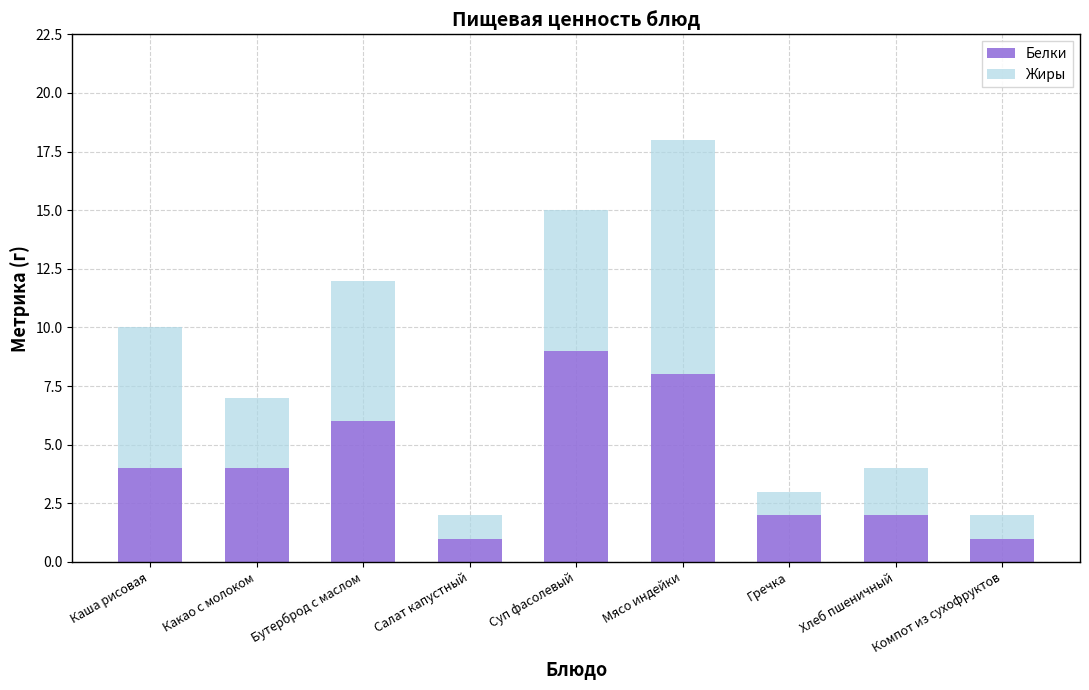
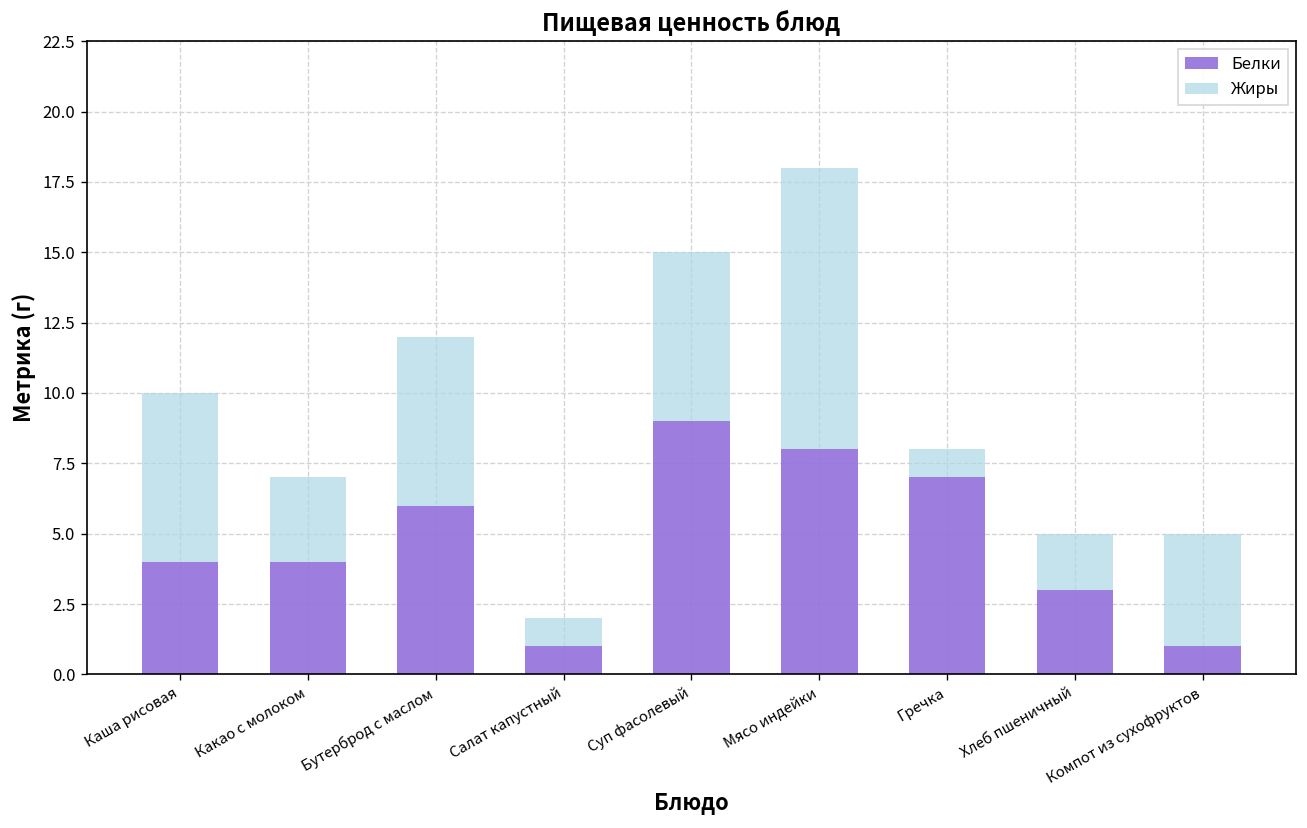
  {
    "Белки": {
      "Каша рисовая": 4,
      "Какао с молоком": 4,
      "Бутерброд с маслом": 6,
      "Салат капустный": 1,
      "Суп фасолевый": 9,
      "Мясо индейки": 8,
-     "Гречка": 2,
-     "Хлеб пшеничный": 2,
+     "Гречка": 7,
+     "Хлеб пшеничный": 3,
      "Компот из сухофруктов": 1
    },
    "Жиры": {
      "Каша рисовая": 6,
      "Какао с молоком": 3,
      "Бутерброд с маслом": 6,
      "Салат капустный": 1,
      "Суп фасолевый": 6,
      "Мясо индейки": 10,
      "Гречка": 1,
      "Хлеб пшеничный": 2,
-     "Компот из сухофруктов": 1
+     "Компот из сухофруктов": 4
    }
  }
